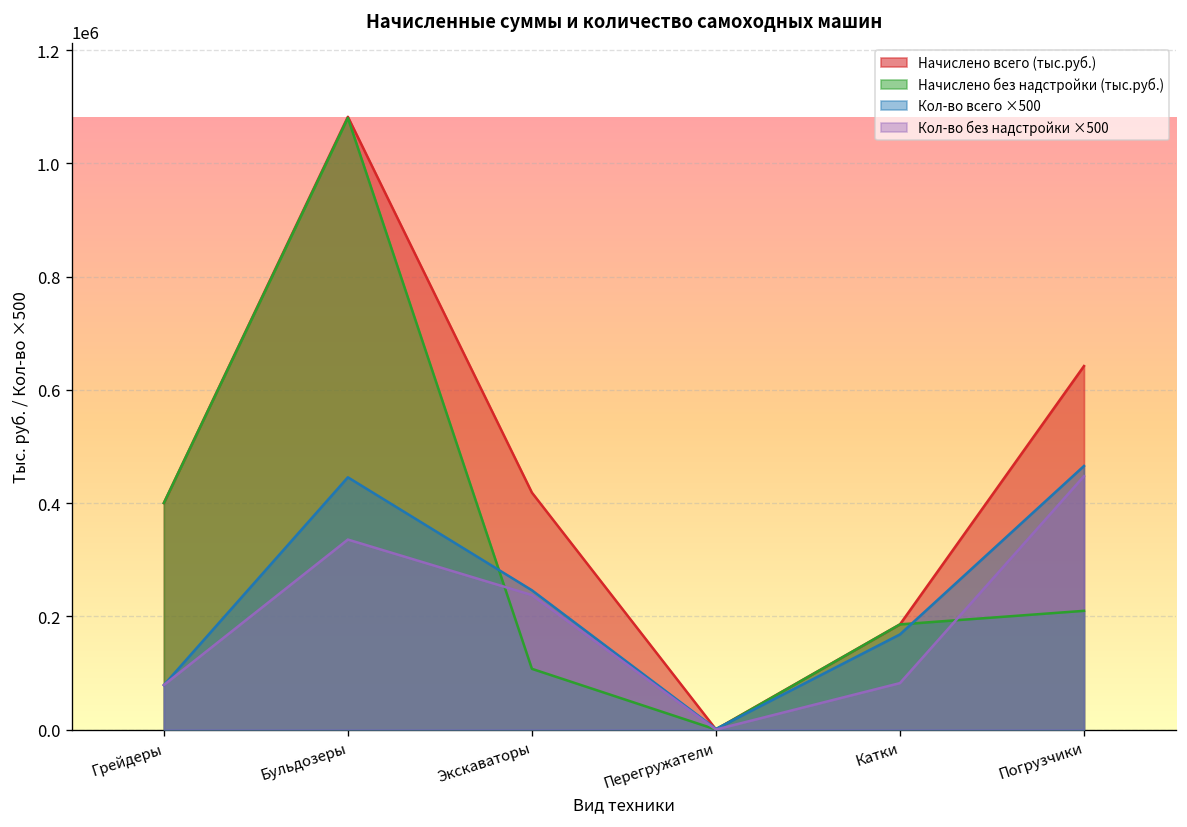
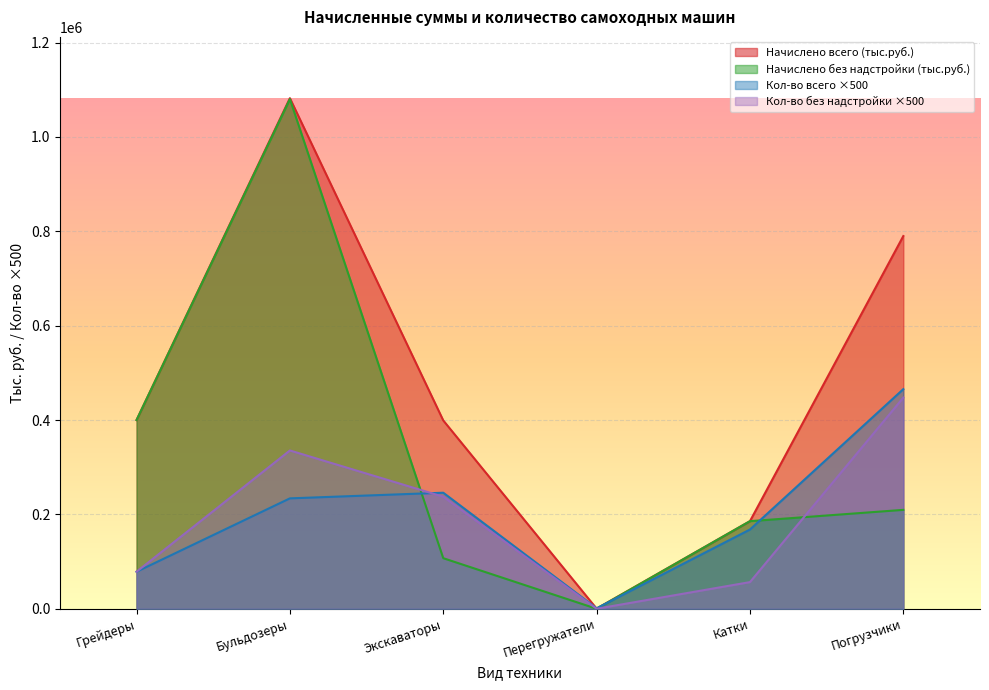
  {
    "Начислено всего (тыс.руб.)": {
-     "Экскаваторы": 420000,
-     "Погрузчики": 640000
+     "Экскаваторы": 400000,
+     "Погрузчики": 790000
    },
    "Начислено без надстройки (тыс.руб.)": {
      "Экскаваторы": 110000,
      "Погрузчики": 210000
    },
    "Кол-во всего ×500": {
-     "Бульдозеры": 450000,
+     "Бульдозеры": 230000,
      "Экскаваторы": 250000,
      "Катки": 170000,
      "Погрузчики": 470000
    },
    "Кол-во без надстройки ×500": {
      "Бульдозеры": 340000,
      "Экскаваторы": 240000,
-     "Катки": 80000,
+     "Катки": 60000,
      "Погрузчики": 450000
    }
  }
